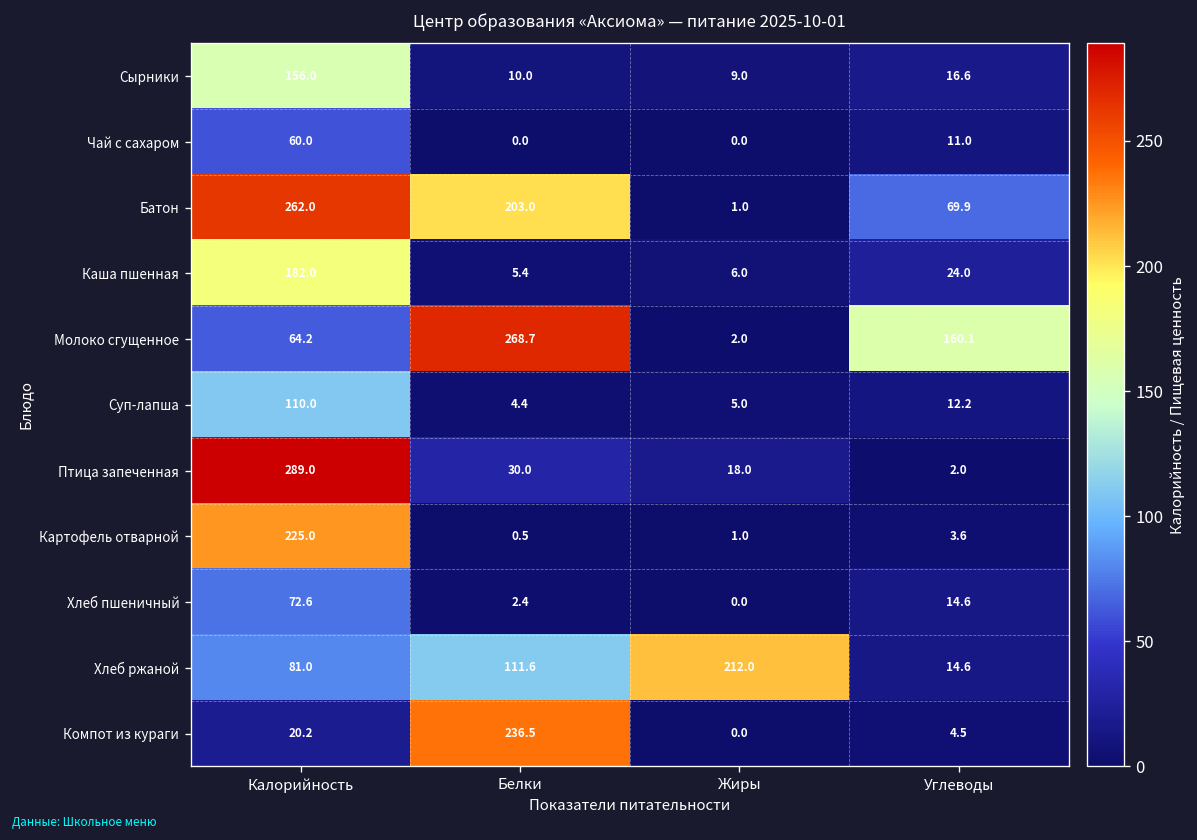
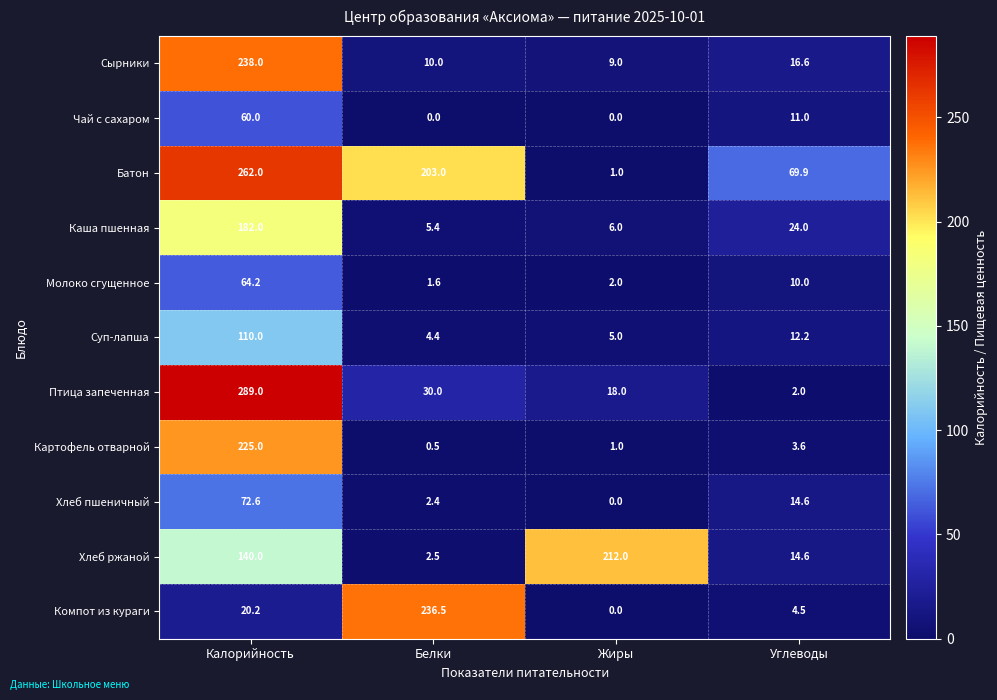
  {
    "Сырники": {
-     "Калорийность": 156.0,
+     "Калорийность": 238.0,
      "Белки": 10.0,
      "Жиры": 9.0,
      "Углеводы": 16.6
    },
    "Чай с сахаром": {
      "Калорийность": 60.0,
      "Белки": 0.0,
      "Жиры": 0.0,
      "Углеводы": 11.0
    },
    "Батон": {
      "Калорийность": 262.0,
      "Белки": 203.0,
      "Жиры": 1.0,
      "Углеводы": 69.9
    },
    "Каша пшенная": {
      "Калорийность": 182.0,
      "Белки": 5.4,
      "Жиры": 6.0,
      "Углеводы": 24.0
    },
    "Молоко сгущенное": {
      "Калорийность": 64.2,
-     "Белки": 268.7,
+     "Белки": 1.6,
      "Жиры": 2.0,
-     "Углеводы": 160.1
+     "Углеводы": 10.0
    },
    "Суп-лапша": {
      "Калорийность": 110.0,
      "Белки": 4.4,
      "Жиры": 5.0,
      "Углеводы": 12.2
    },
    "Птица запеченная": {
      "Калорийность": 289.0,
      "Белки": 30.0,
      "Жиры": 18.0,
      "Углеводы": 2.0
    },
    "Картофель отварной": {
      "Калорийность": 225.0,
      "Белки": 0.5,
      "Жиры": 1.0,
      "Углеводы": 3.6
    },
    "Хлеб пшеничный": {
      "Калорийность": 72.6,
      "Белки": 2.4,
      "Жиры": 0.0,
      "Углеводы": 14.6
    },
    "Хлеб ржаной": {
-     "Калорийность": 81.0,
-     "Белки": 111.6,
+     "Калорийность": 140.0,
+     "Белки": 2.5,
      "Жиры": 212.0,
      "Углеводы": 14.6
    },
    "Компот из кураги": {
      "Калорийность": 20.2,
      "Белки": 236.5,
      "Жиры": 0.0,
      "Углеводы": 4.5
    }
  }
